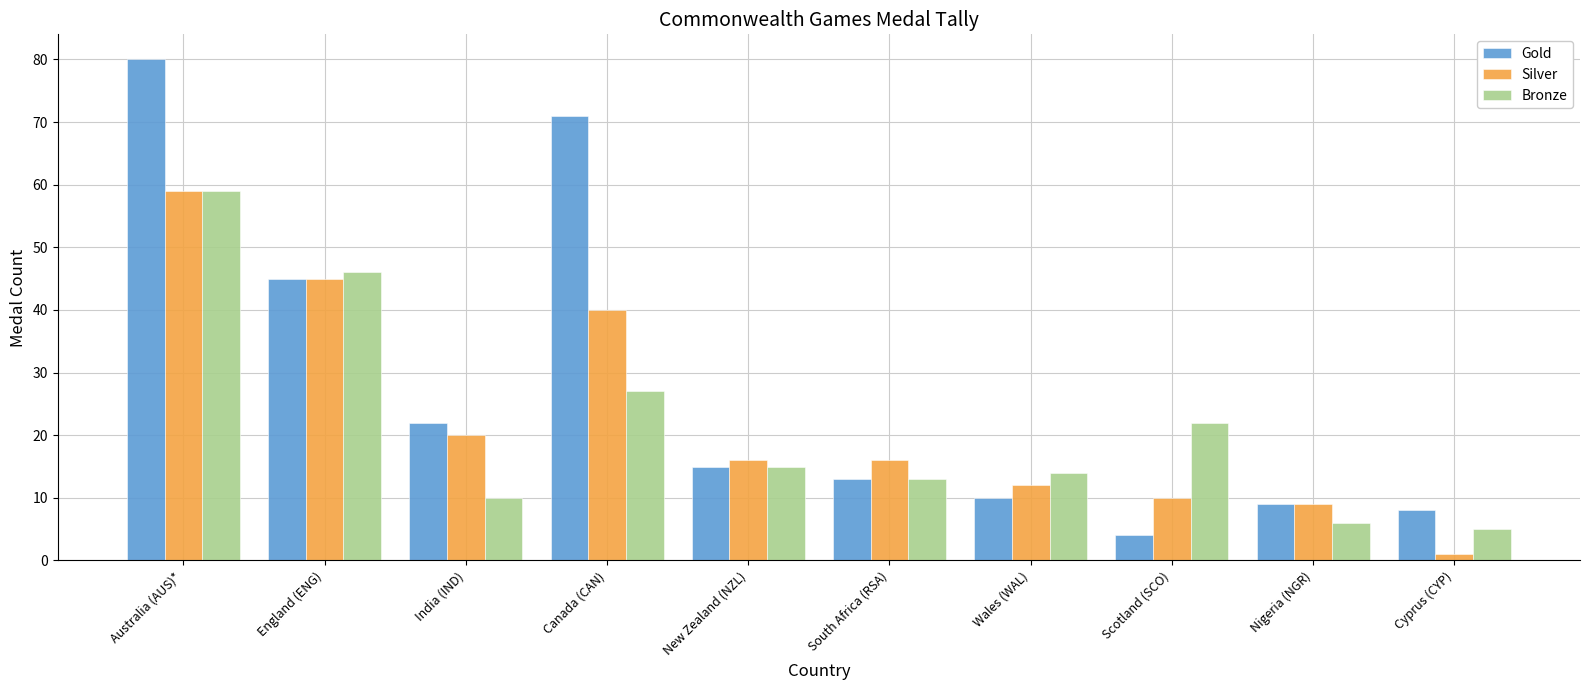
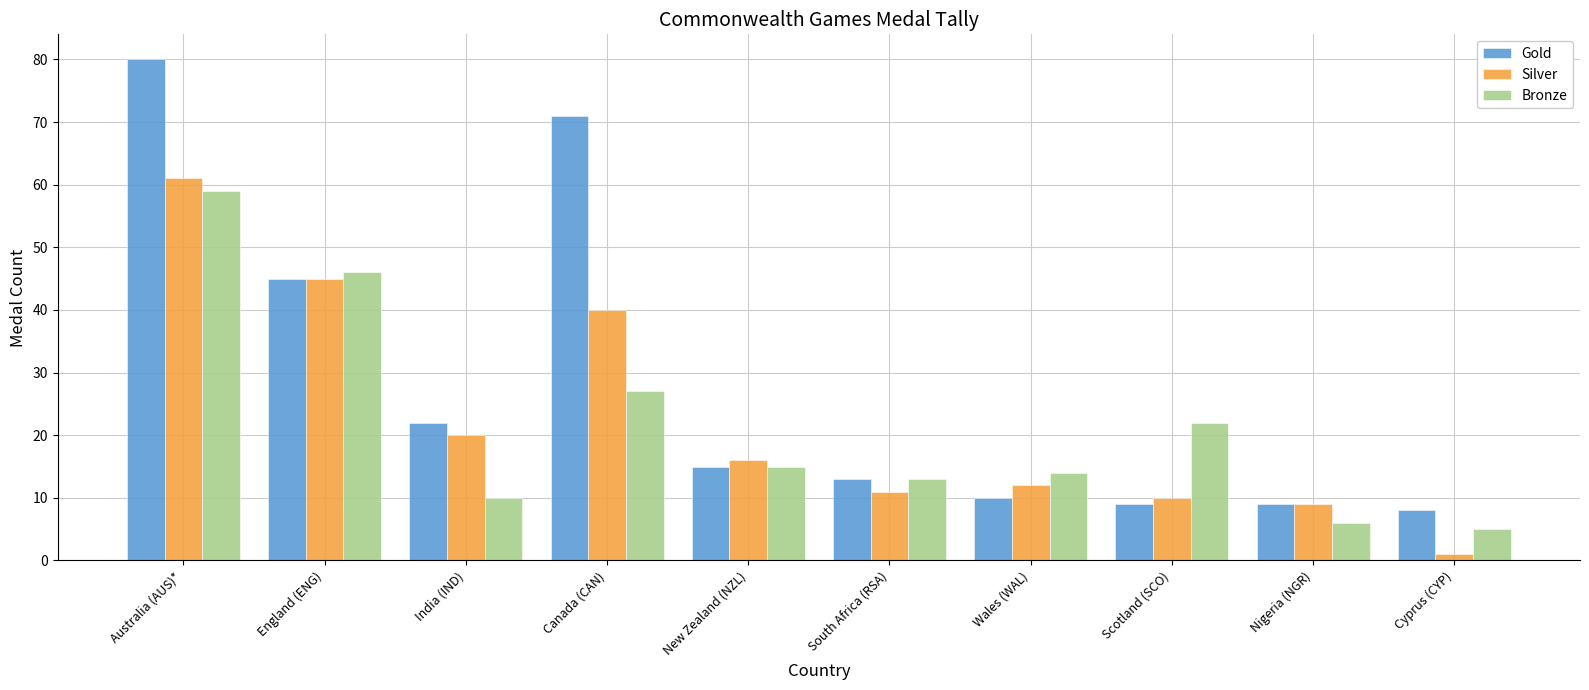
  {
    "Gold": {
      "Australia (AUS)*": 80,
      "England (ENG)": 45,
      "India (IND)": 22,
      "Canada (CAN)": 71,
      "New Zealand (NZL)": 15,
      "South Africa (RSA)": 13,
      "Wales (WAL)": 10,
-     "Scotland (SCO)": 4,
+     "Scotland (SCO)": 9,
      "Nigeria (NGR)": 9,
      "Cyprus (CYP)": 8
    },
    "Silver": {
-     "Australia (AUS)*": 59,
+     "Australia (AUS)*": 61,
      "England (ENG)": 45,
      "India (IND)": 20,
      "Canada (CAN)": 40,
      "New Zealand (NZL)": 16,
-     "South Africa (RSA)": 16,
+     "South Africa (RSA)": 11,
      "Wales (WAL)": 12,
      "Scotland (SCO)": 10,
      "Nigeria (NGR)": 9,
      "Cyprus (CYP)": 1
    },
    "Bronze": {
      "Australia (AUS)*": 59,
      "England (ENG)": 46,
      "India (IND)": 10,
      "Canada (CAN)": 27,
      "New Zealand (NZL)": 15,
      "South Africa (RSA)": 13,
      "Wales (WAL)": 14,
      "Scotland (SCO)": 22,
      "Nigeria (NGR)": 6,
      "Cyprus (CYP)": 5
    }
  }
